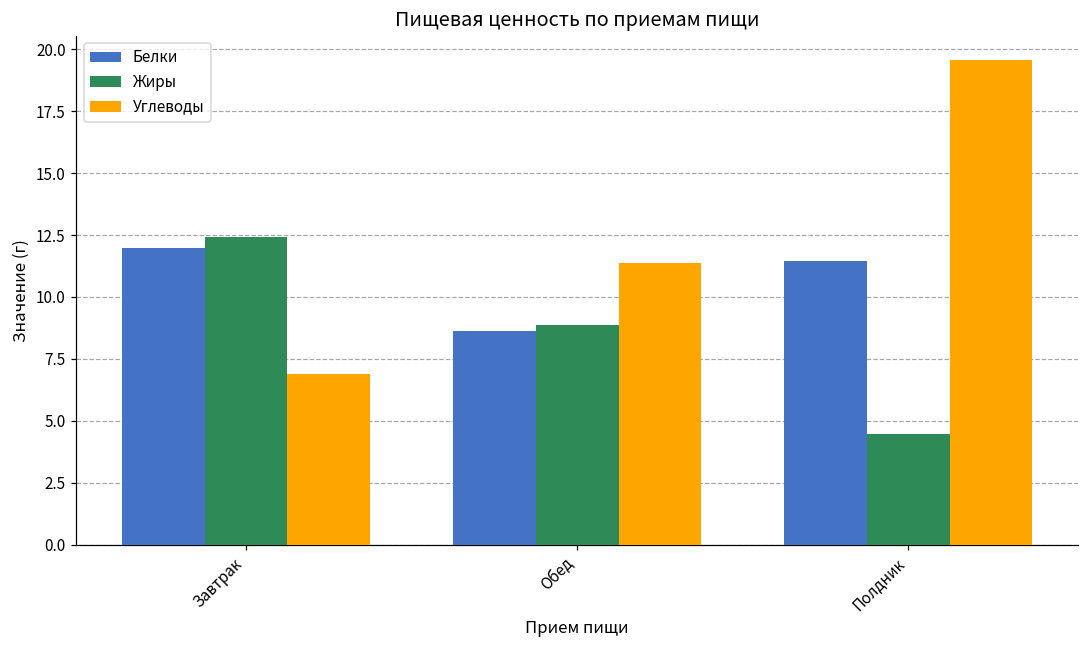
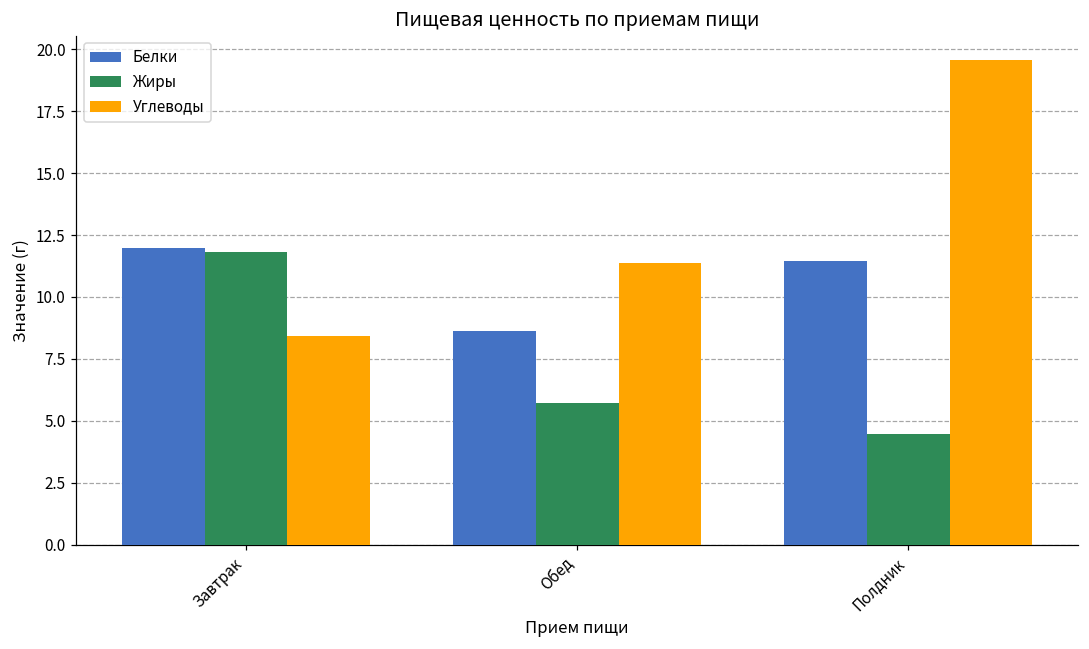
  {
    "Белки": {
      "Завтрак": 12.0,
      "Обед": 8.6,
      "Полдник": 11.5
    },
    "Жиры": {
-     "Завтрак": 12.4,
-     "Обед": 8.9,
+     "Завтрак": 11.8,
+     "Обед": 5.7,
      "Полдник": 4.5
    },
    "Углеводы": {
-     "Завтрак": 6.9,
+     "Завтрак": 8.4,
      "Обед": 11.4,
      "Полдник": 19.6
    }
  }
